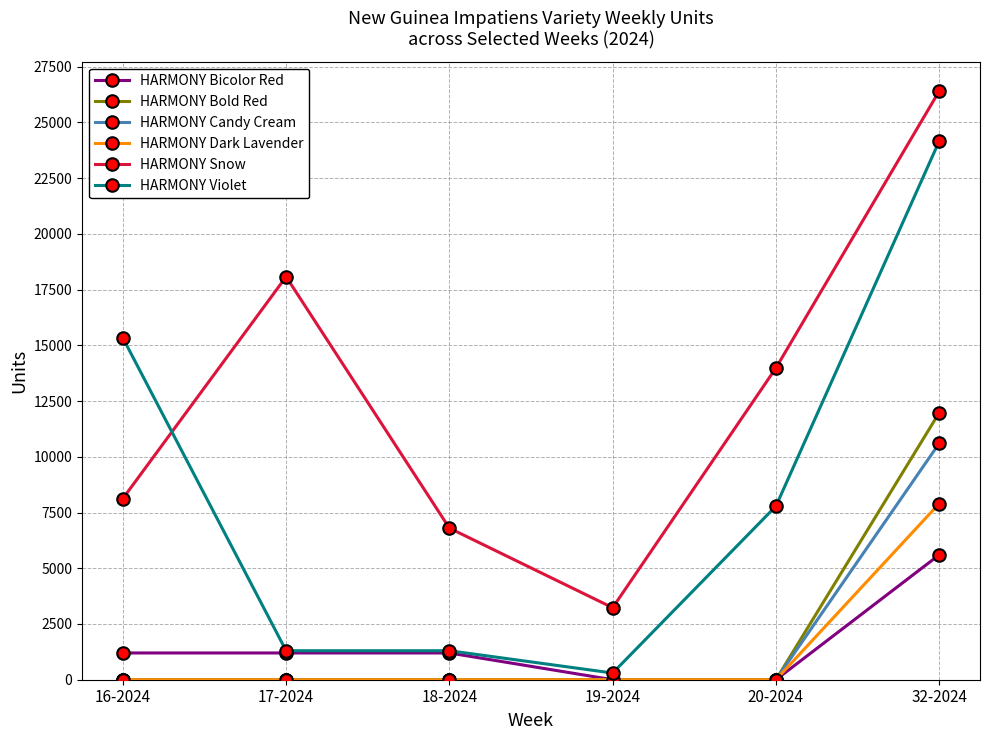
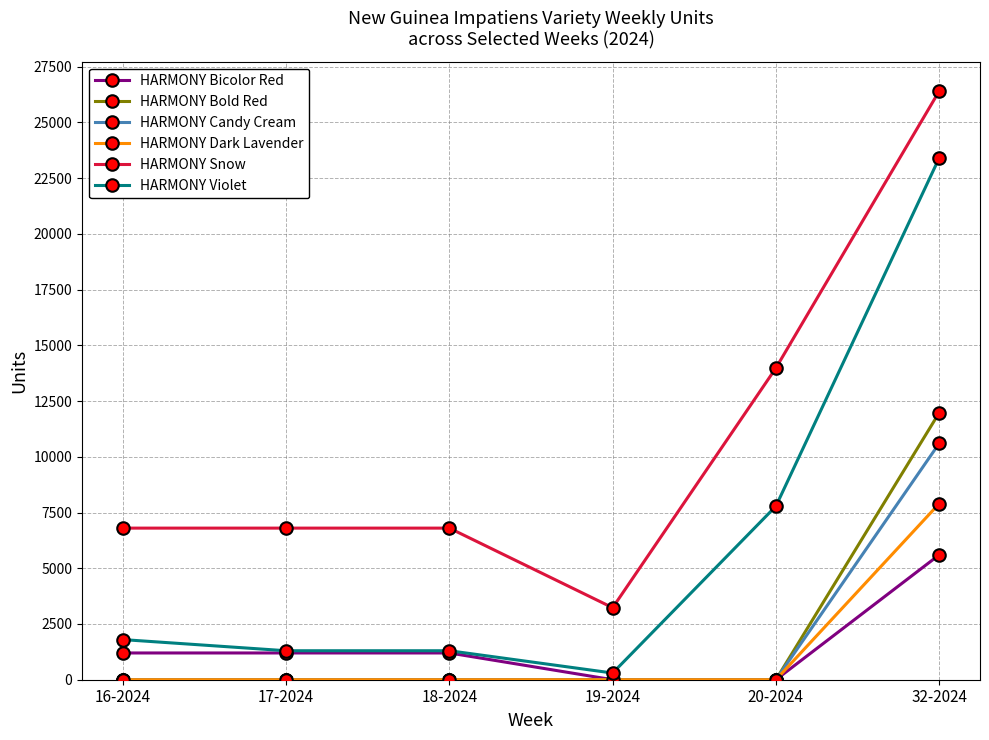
  {
    "HARMONY Bicolor Red": {
      "16-2024": 1200,
      "32-2024": 5600
    },
    "HARMONY Bold Red": {
      "32-2024": 12000
    },
    "HARMONY Candy Cream": {
      "32-2024": 10600
    },
    "HARMONY Dark Lavender": {
      "32-2024": 7900
    },
    "HARMONY Snow": {
-     "16-2024": 8100,
-     "17-2024": 18100,
+     "16-2024": 6800,
+     "17-2024": 6800,
      "18-2024": 6800,
      "19-2024": 3200,
      "20-2024": 14000,
      "32-2024": 26400
    },
    "HARMONY Violet": {
-     "16-2024": 15300,
+     "16-2024": 1800,
      "19-2024": 300,
      "20-2024": 7800,
-     "32-2024": 24200
+     "32-2024": 23400
    }
  }
